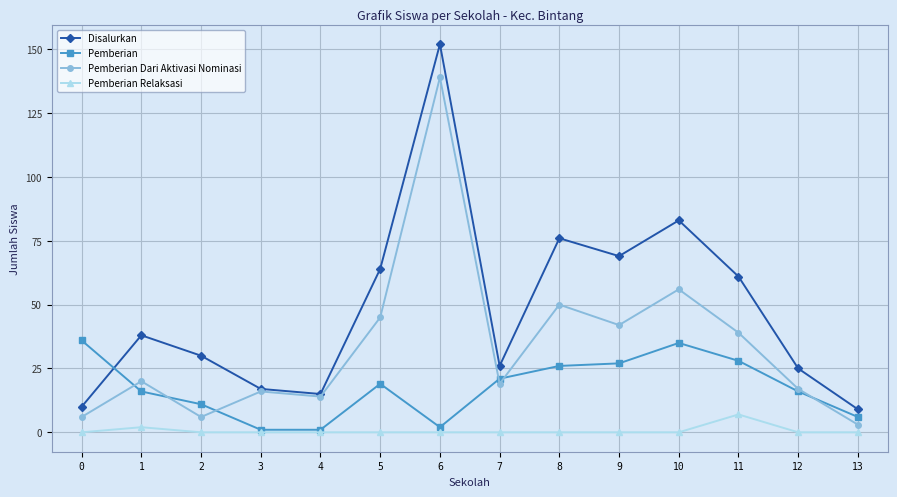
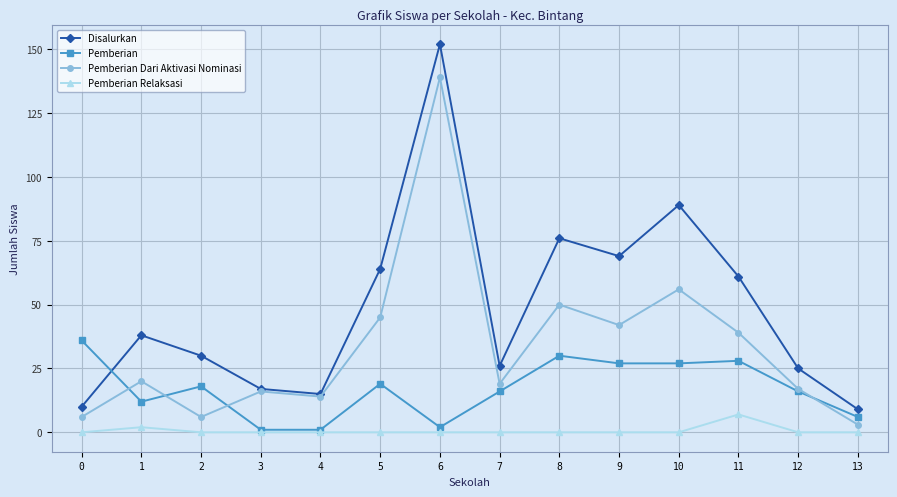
  {
    "Disalurkan": {
      "0": 10,
      "1": 38,
      "2": 30,
      "5": 64,
      "6": 152,
      "7": 26,
      "8": 76,
      "9": 69,
-     "10": 83,
+     "10": 89,
      "11": 61,
      "12": 25,
      "13": 9
    },
    "Pemberian": {
      "0": 36,
-     "1": 16,
-     "2": 11,
+     "1": 12,
+     "2": 18,
      "3": 1,
      "4": 1,
      "5": 19,
      "6": 2,
-     "7": 21,
-     "8": 26,
+     "7": 16,
+     "8": 30,
      "9": 27,
-     "10": 35,
+     "10": 27,
      "11": 28,
      "13": 6
    }
  }
